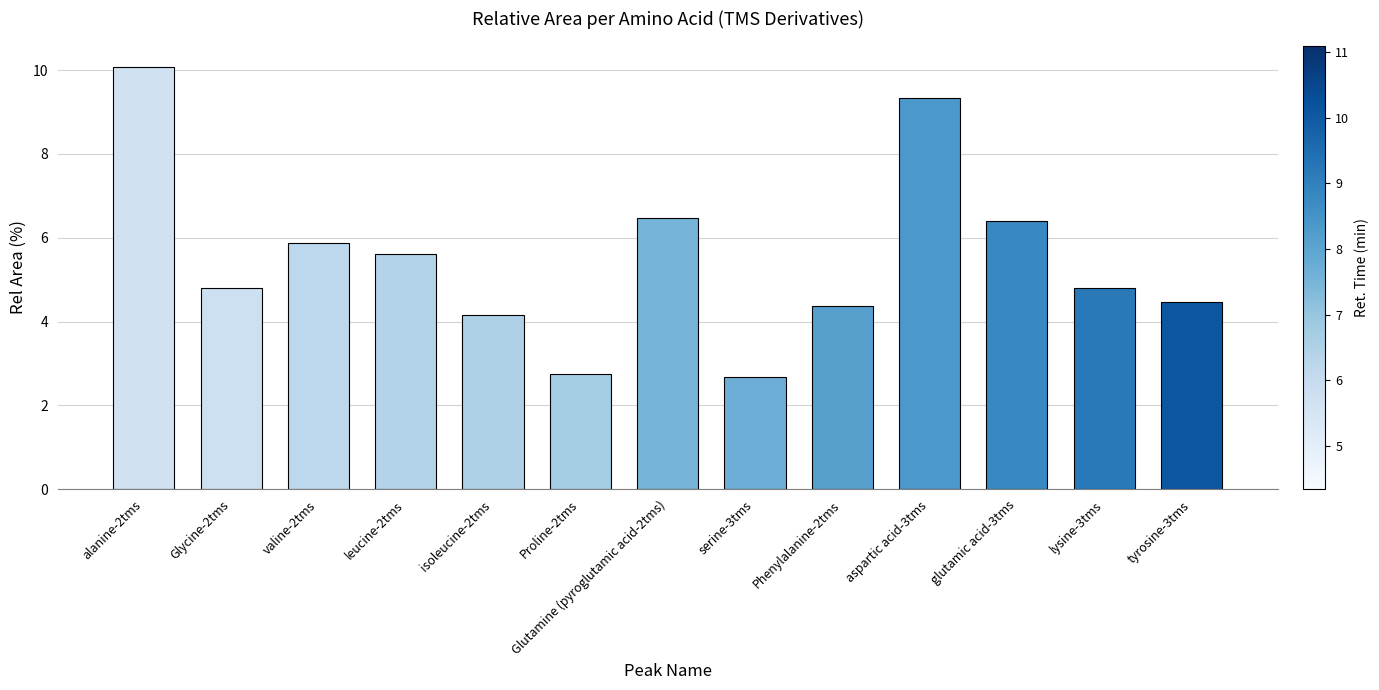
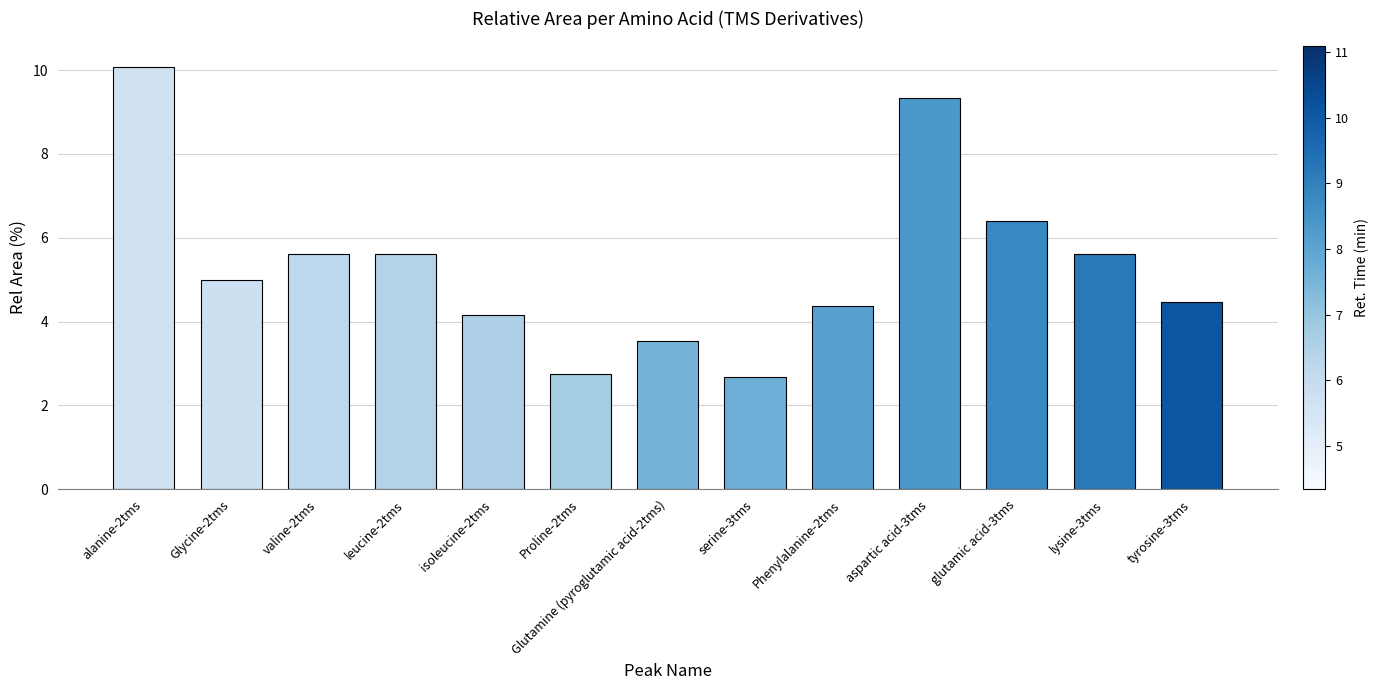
  {
    "alanine-2tms": 10.1,
-   "Glycine-2tms": 4.8,
-   "valine-2tms": 5.9,
+   "Glycine-2tms": 5.0,
+   "valine-2tms": 5.6,
    "leucine-2tms": 5.6,
    "isoleucine-2tms": 4.2,
    "Proline-2tms": 2.7,
-   "Glutamine (pyroglutamic acid-2tms)": 6.5,
+   "Glutamine (pyroglutamic acid-2tms)": 3.5,
    "serine-3tms": 2.7,
    "Phenylalanine-2tms": 4.4,
    "aspartic acid-3tms": 9.3,
    "glutamic acid-3tms": 6.4,
-   "lysine-3tms": 4.8,
+   "lysine-3tms": 5.6,
    "tyrosine-3tms": 4.5
  }
